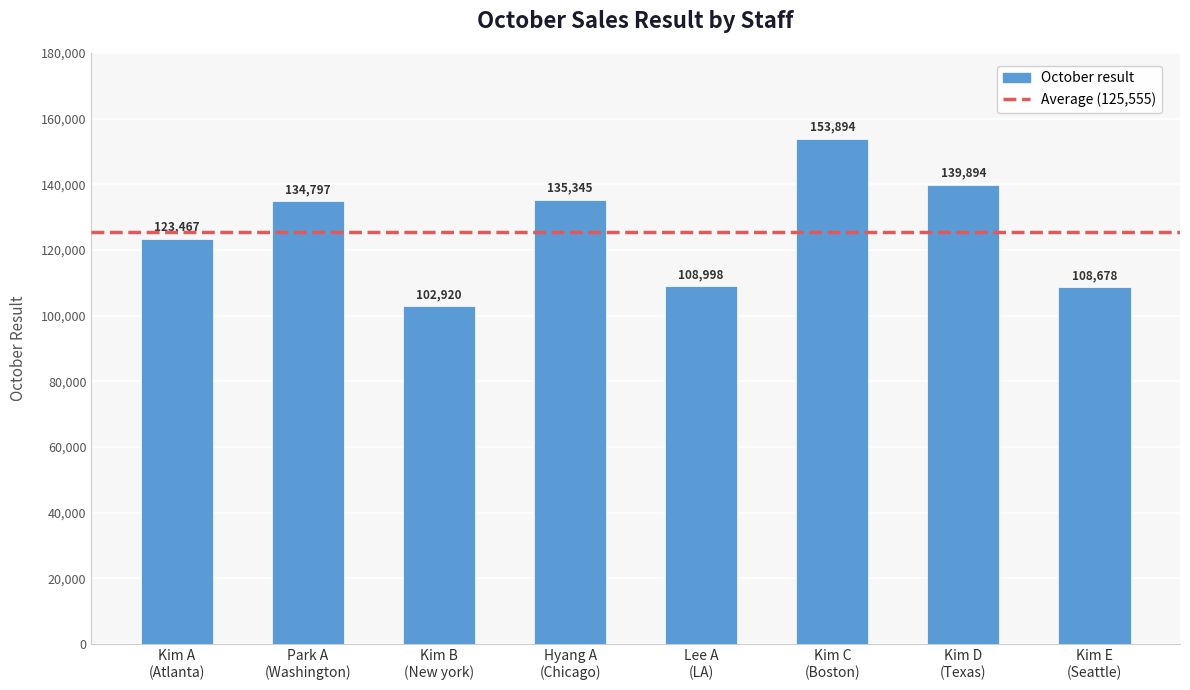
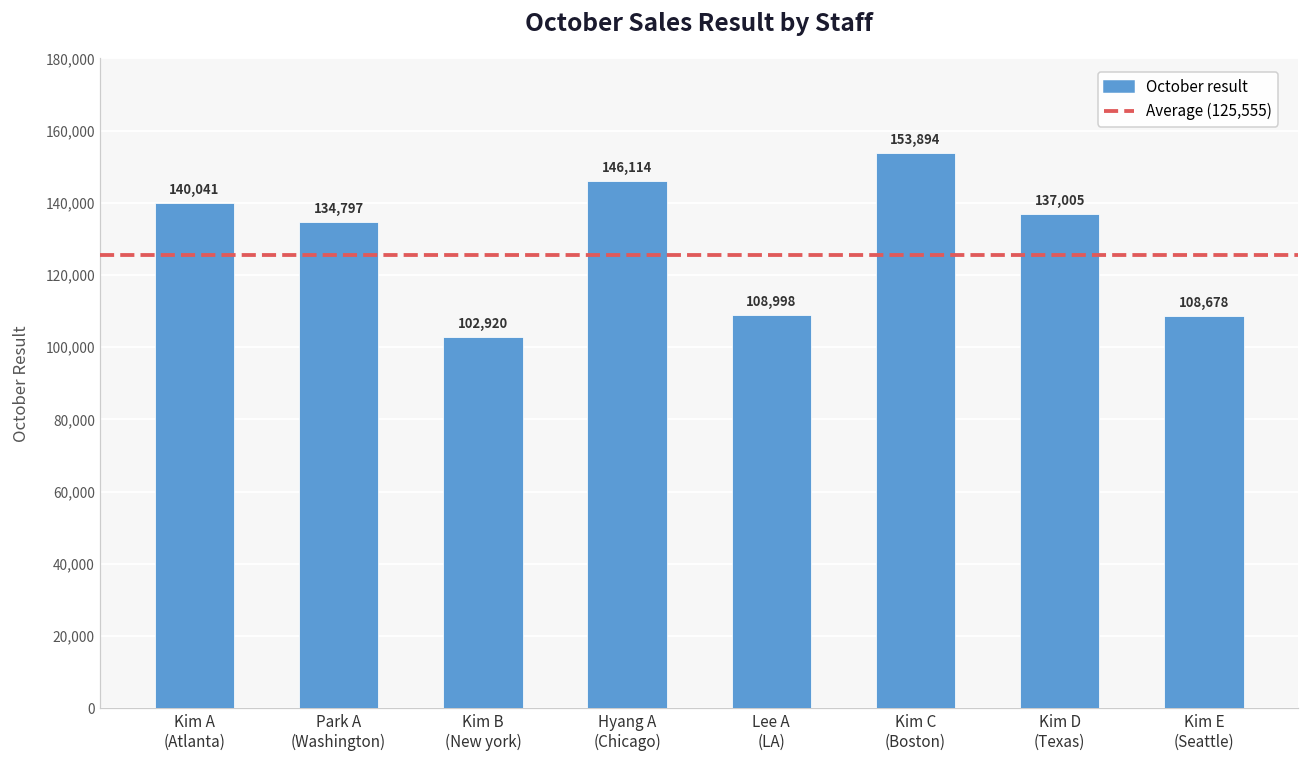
  {
-   "Kim A (Atlanta)": "123,467",
+   "Kim A (Atlanta)": "140,041",
    "Park A (Washington)": "134,797",
    "Kim B (New york)": "102,920",
-   "Hyang A (Chicago)": "135,345",
+   "Hyang A (Chicago)": "146,114",
    "Lee A (LA)": "108,998",
    "Kim C (Boston)": "153,894",
-   "Kim D (Texas)": "139,894",
+   "Kim D (Texas)": "137,005",
    "Kim E (Seattle)": "108,678"
  }
